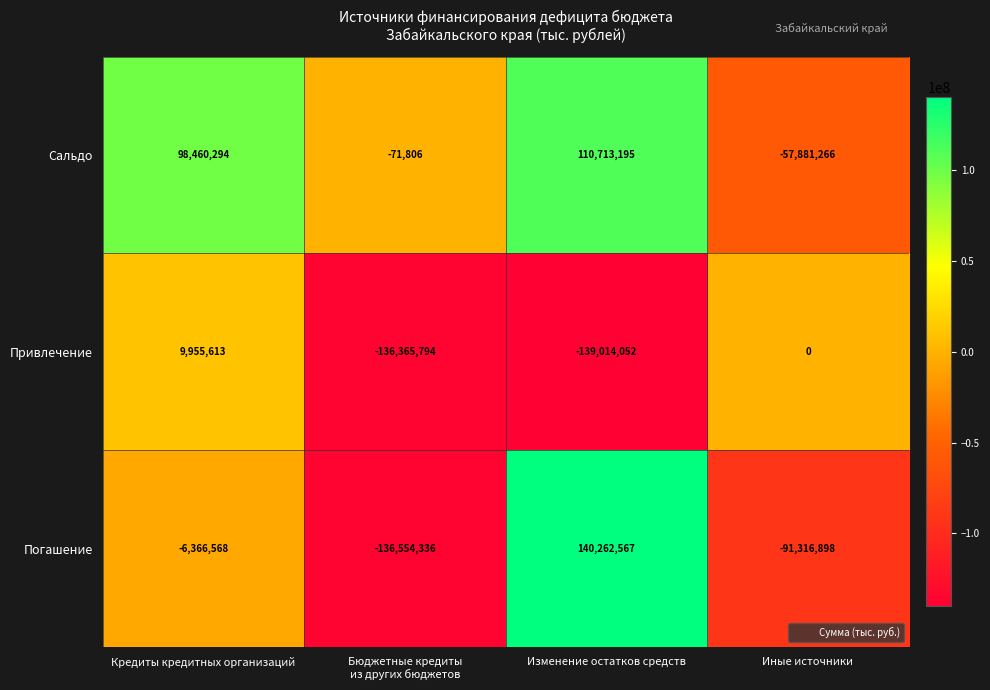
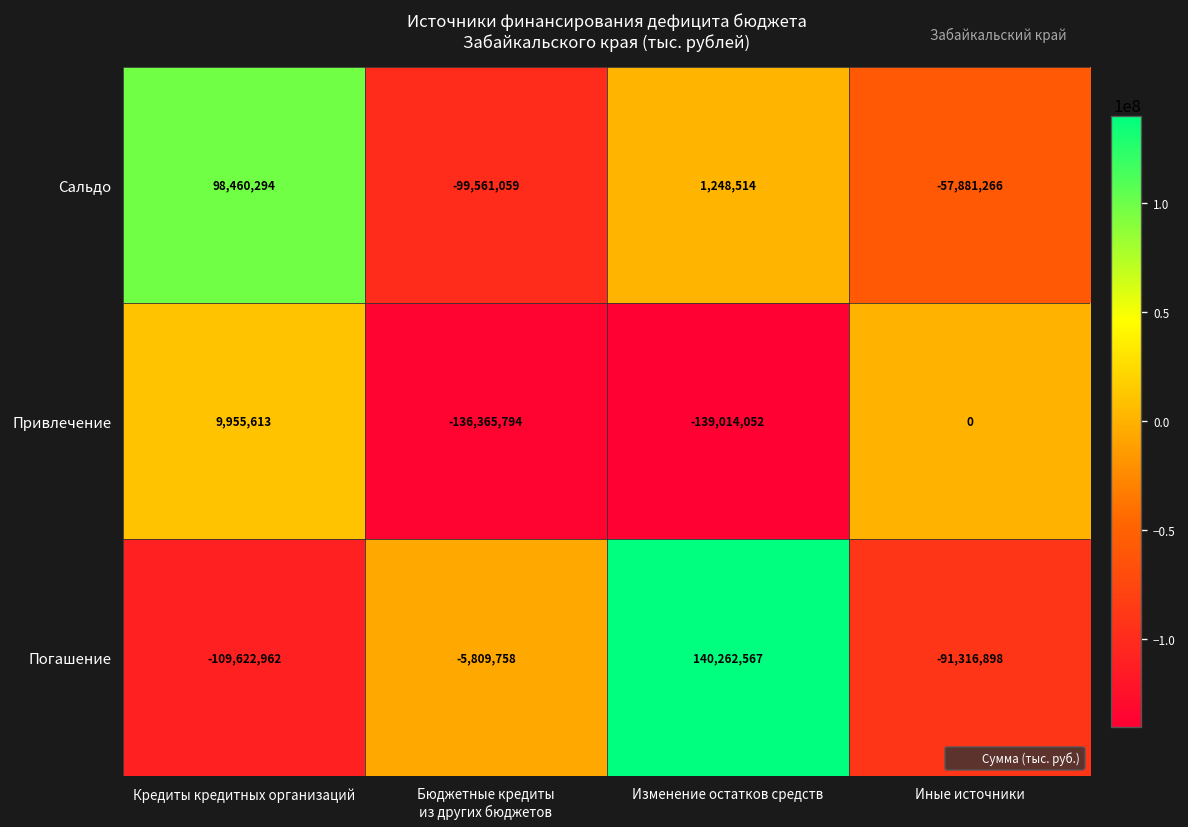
  {
    "Сальдо": {
      "Кредиты кредитных организаций": "98,460,294",
-     "Бюджетные кредиты из других бюджетов": "-71,806",
-     "Изменение остатков средств": "110,713,195",
+     "Бюджетные кредиты из других бюджетов": "-99,561,059",
+     "Изменение остатков средств": "1,248,514",
      "Иные источники": "-57,881,266"
    },
    "Привлечение": {
      "Кредиты кредитных организаций": "9,955,613",
      "Бюджетные кредиты из других бюджетов": "-136,365,794",
      "Изменение остатков средств": "-139,014,052",
      "Иные источники": "0"
    },
    "Погашение": {
-     "Кредиты кредитных организаций": "-6,366,568",
-     "Бюджетные кредиты из других бюджетов": "-136,554,336",
+     "Кредиты кредитных организаций": "-109,622,962",
+     "Бюджетные кредиты из других бюджетов": "-5,809,758",
      "Изменение остатков средств": "140,262,567",
      "Иные источники": "-91,316,898"
    }
  }
